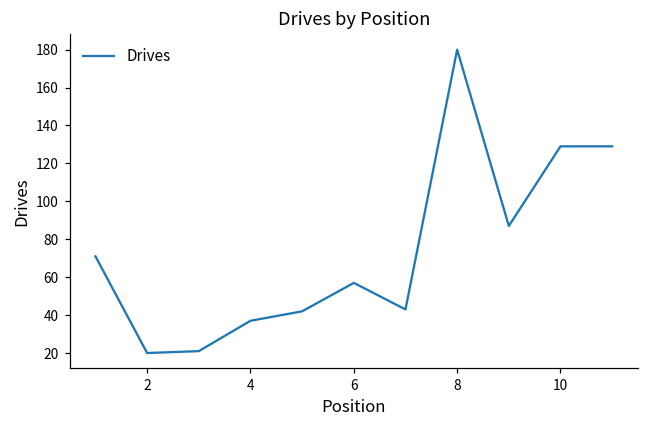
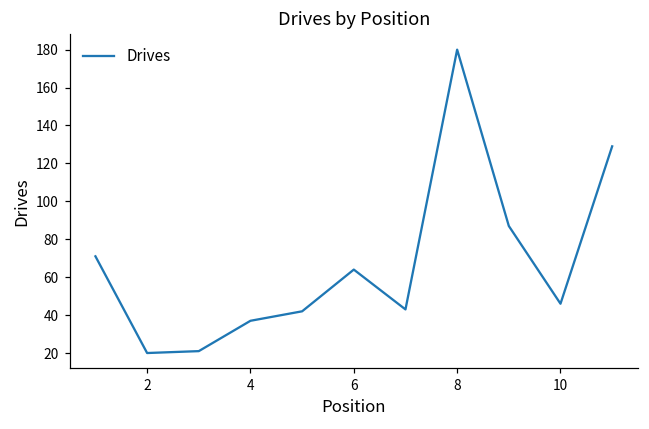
  {
    "2": 20,
    "4": 37,
-   "6": 57,
+   "6": 64,
    "8": 180,
-   "10": 129
+   "10": 46
  }
